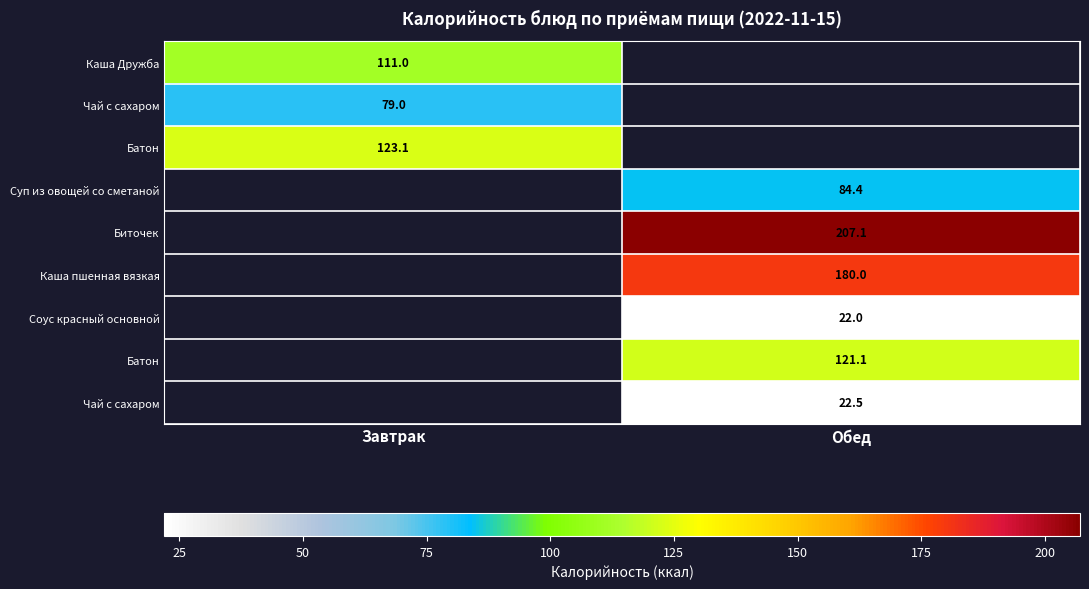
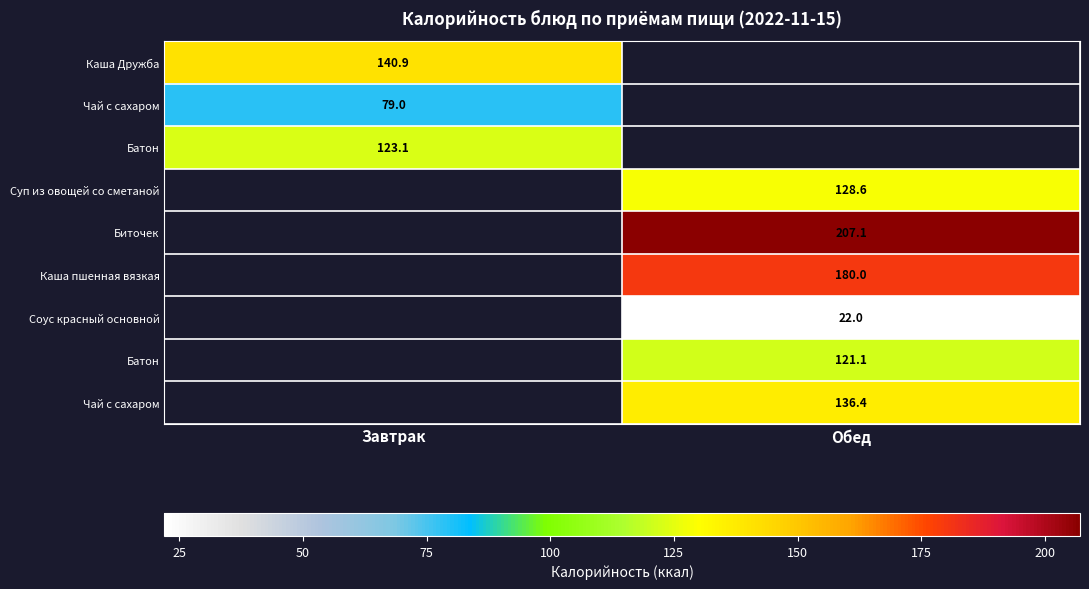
  {
    "Каша Дружба": {
-     "Завтрак": 111.0
+     "Завтрак": 140.9
    },
    "Чай с сахаром": {
      "Завтрак": 79.0,
-     "Обед": 22.5
+     "Обед": 136.4
    },
    "Батон": {
      "Завтрак": 123.1,
      "Обед": 121.1
    },
    "Суп из овощей со сметаной": {
-     "Обед": 84.4
+     "Обед": 128.6
    },
    "Биточек": {
      "Обед": 207.1
    },
    "Каша пшенная вязкая": {
      "Обед": 180.0
    },
    "Соус красный основной": {
      "Обед": 22.0
    }
  }
